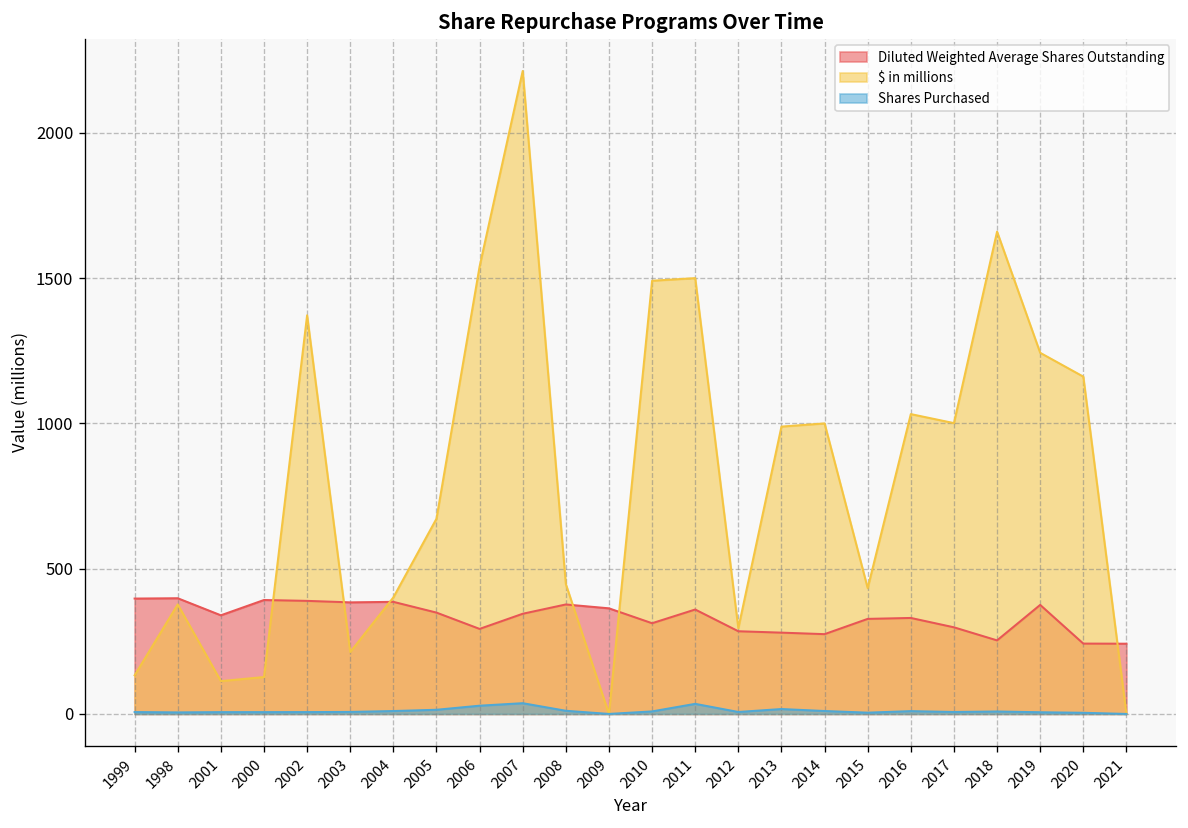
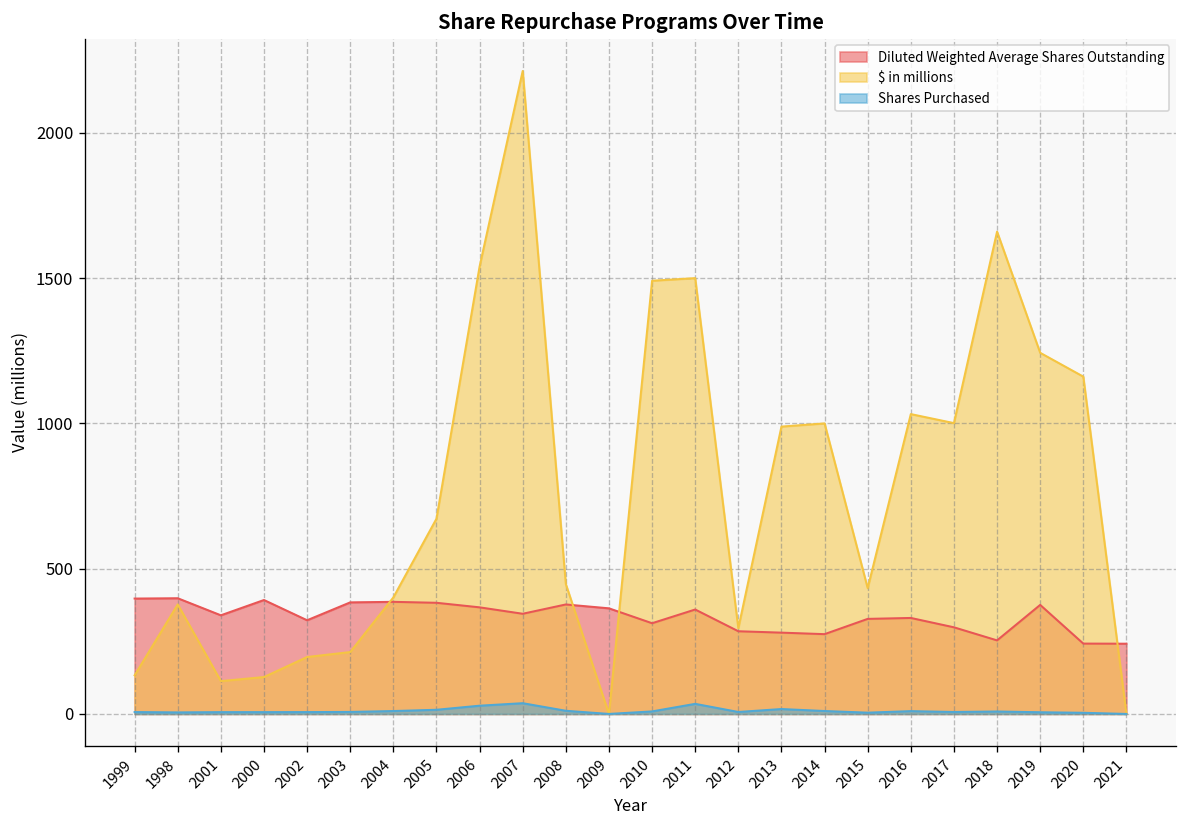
  {
    "Diluted Weighted Average Shares Outstanding": {
      "1999": 400,
      "1998": 400,
      "2001": 340,
      "2000": 390,
-     "2002": 390,
+     "2002": 320,
      "2003": 380,
      "2004": 390,
-     "2005": 350,
-     "2006": 290,
+     "2005": 380,
+     "2006": 370,
      "2007": 340,
      "2008": 380,
      "2009": 360,
      "2010": 310,
      "2011": 360,
      "2013": 280,
      "2014": 270,
      "2015": 330,
      "2016": 330,
      "2017": 300,
      "2018": 250,
      "2019": 380,
      "2020": 240,
      "2021": 240
    },
    "$ in millions": {
      "1999": 130,
      "1998": 380,
      "2001": 110,
      "2000": 130,
-     "2002": 1370,
+     "2002": 200,
      "2003": 210,
      "2004": 400,
      "2005": 670,
      "2006": 1540,
      "2007": 2210,
      "2008": 450,
      "2010": 1490,
      "2011": 1500,
      "2013": 990,
      "2014": 1000,
      "2015": 430,
      "2016": 1030,
      "2017": 1000,
      "2018": 1660,
      "2019": 1240,
      "2020": 1160
    },
    "Shares Purchased": {
      "1999": 10,
      "1998": 10,
      "2001": 10,
      "2000": 10,
      "2002": 10,
      "2003": 10,
      "2004": 10,
      "2005": 10,
      "2006": 30,
      "2007": 40,
      "2008": 10,
      "2010": 10,
      "2011": 30,
      "2012": 10,
      "2013": 20,
      "2014": 10,
      "2015": 0,
      "2016": 10,
      "2017": 10,
      "2018": 10,
      "2019": 10,
      "2020": 0
    }
  }
